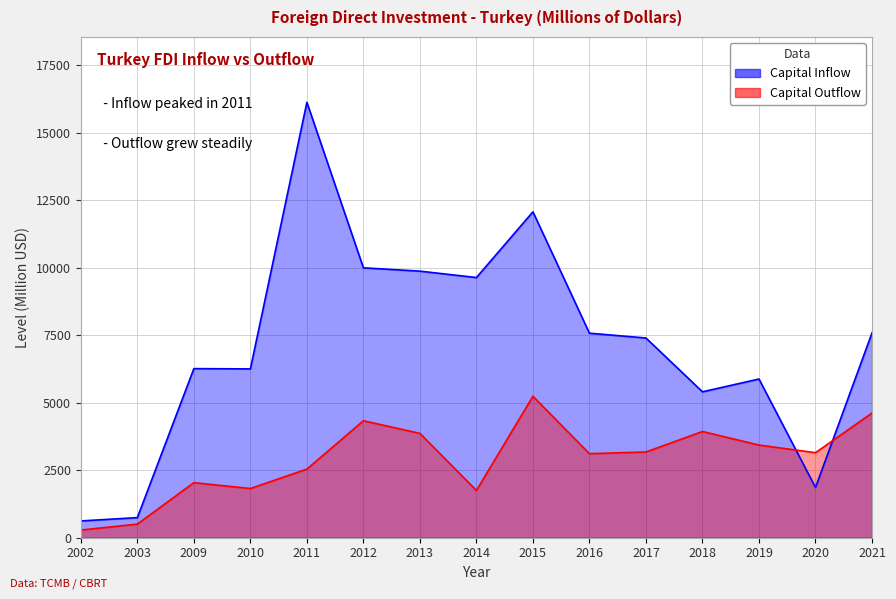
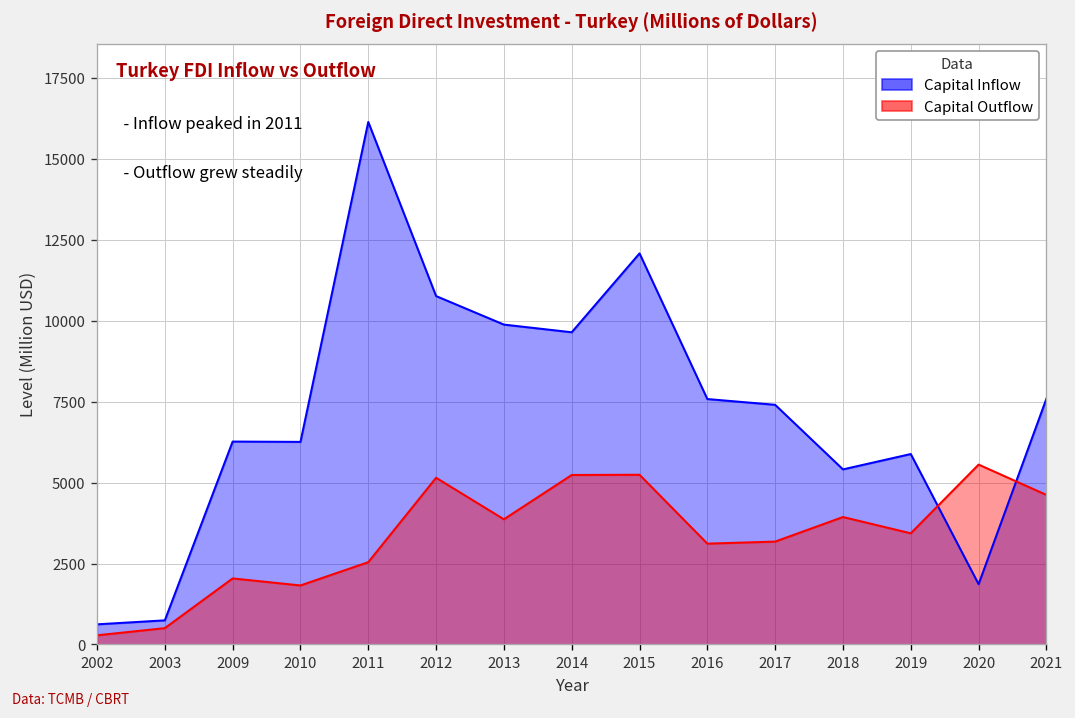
  {
    "Capital Inflow": {
      "2002": 600,
      "2003": 700,
      "2009": 6300,
      "2010": 6300,
      "2011": 16100,
-     "2012": 10000,
+     "2012": 10800,
      "2013": 9900,
      "2014": 9600,
      "2015": 12100,
      "2016": 7600,
      "2017": 7400,
      "2018": 5400,
      "2019": 5900,
      "2020": 1900,
      "2021": 7600
    },
    "Capital Outflow": {
      "2002": 300,
      "2003": 500,
      "2009": 2000,
      "2010": 1800,
      "2011": 2500,
-     "2012": 4300,
+     "2012": 5100,
      "2013": 3900,
-     "2014": 1800,
+     "2014": 5200,
      "2015": 5200,
      "2016": 3100,
      "2017": 3200,
      "2018": 3900,
      "2019": 3400,
-     "2020": 3200,
+     "2020": 5600,
      "2021": 4600
    }
  }
